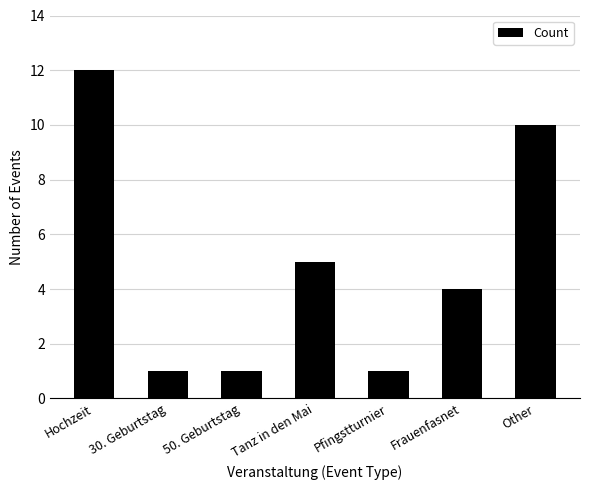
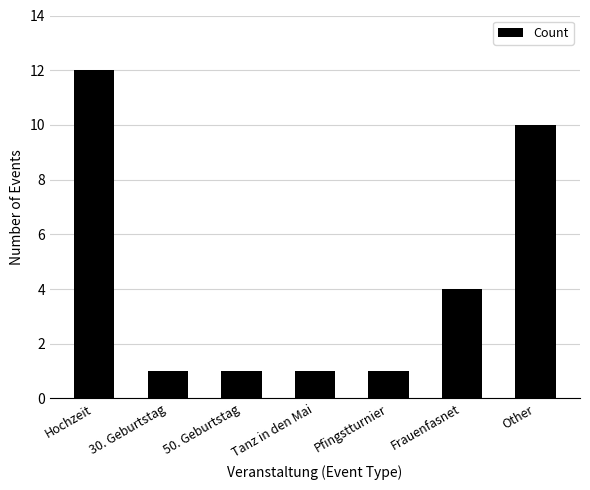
  {
    "Hochzeit": 12,
    "30. Geburtstag": 1,
    "50. Geburtstag": 1,
-   "Tanz in den Mai": 5,
+   "Tanz in den Mai": 1,
    "Pfingstturnier": 1,
    "Frauenfasnet": 4,
    "Other": 10
  }
